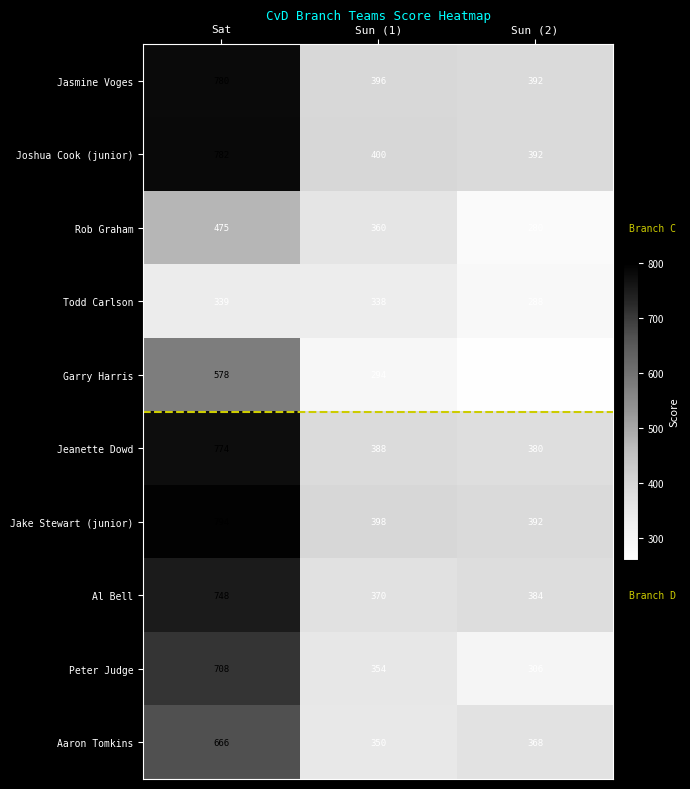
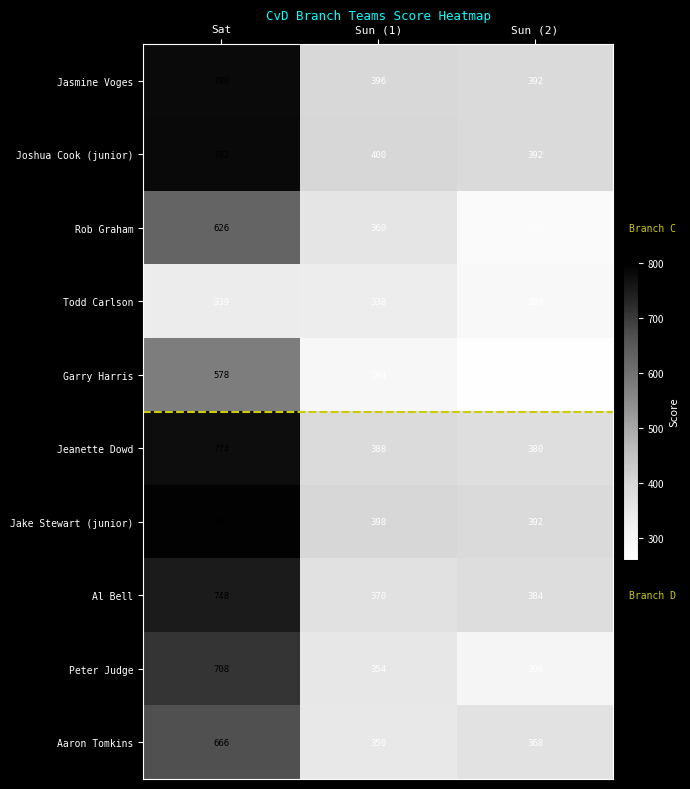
  {
    "Rob Graham": {
-     "Sat": 475
+     "Sat": 626
    },
    "Garry Harris": {
      "Sat": 578
    },
    "Peter Judge": {
      "Sat": 708
    },
    "Aaron Tomkins": {
      "Sat": 666
    }
  }
